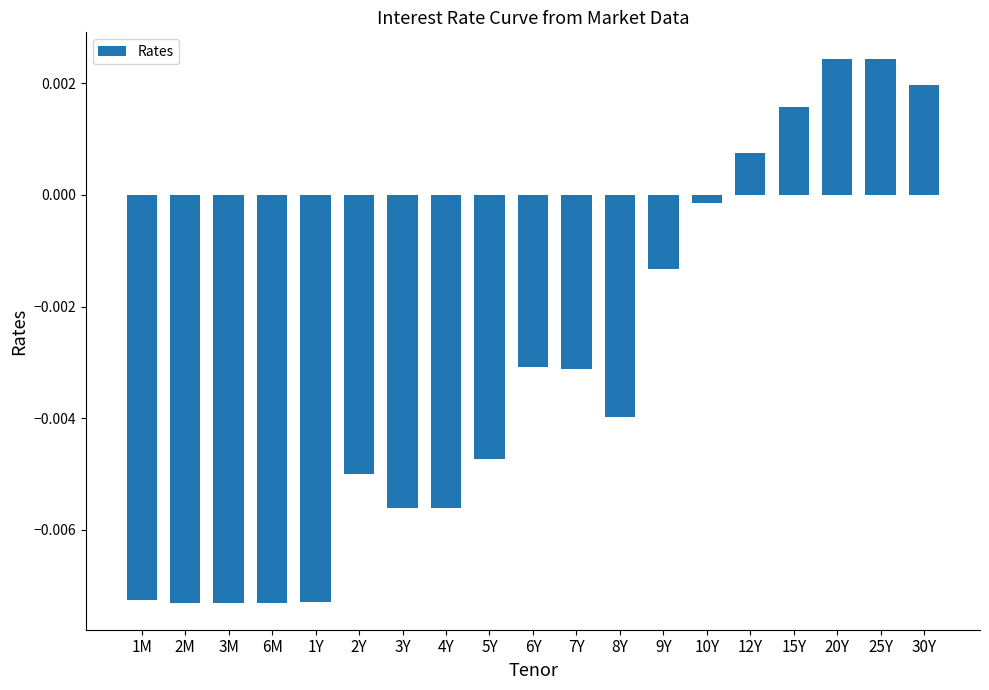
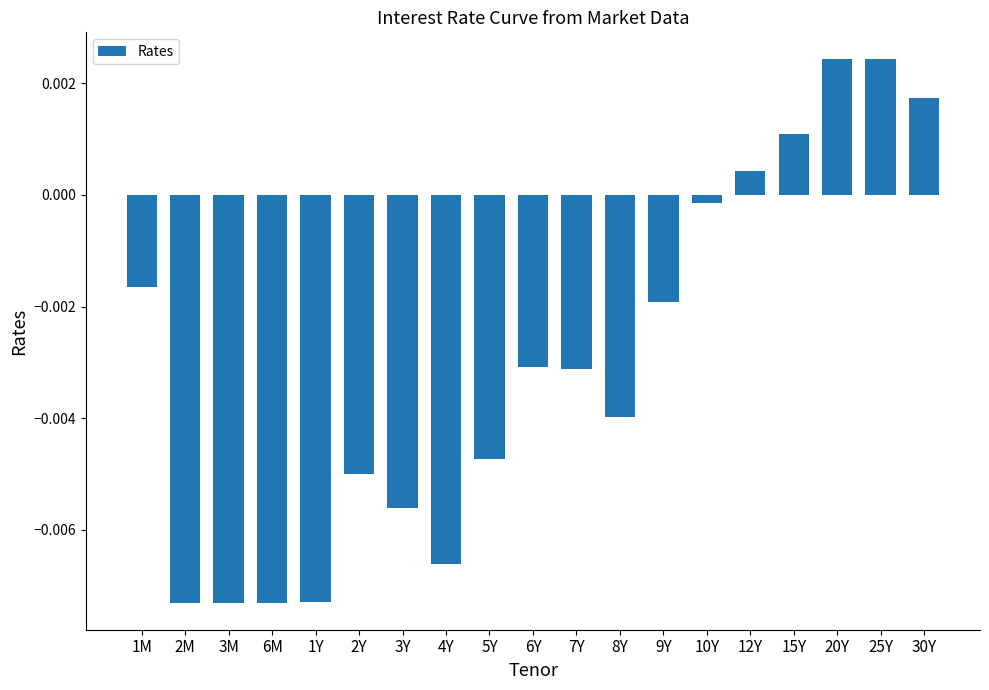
  {
-   "1M": -0.0073,
+   "1M": -0.0017,
    "2M": -0.0073,
    "3M": -0.0073,
    "6M": -0.0073,
    "1Y": -0.0073,
    "2Y": -0.0050,
    "3Y": -0.0056,
-   "4Y": -0.0056,
+   "4Y": -0.0066,
    "5Y": -0.0047,
    "6Y": -0.0031,
    "7Y": -0.0031,
    "8Y": -0.0040,
-   "9Y": -0.0013,
+   "9Y": -0.0019,
    "10Y": -0.0002,
-   "12Y": 0.0008,
-   "15Y": 0.0016,
+   "12Y": 0.0004,
+   "15Y": 0.0011,
    "20Y": 0.0024,
    "25Y": 0.0024,
-   "30Y": 0.0020
+   "30Y": 0.0017
  }
